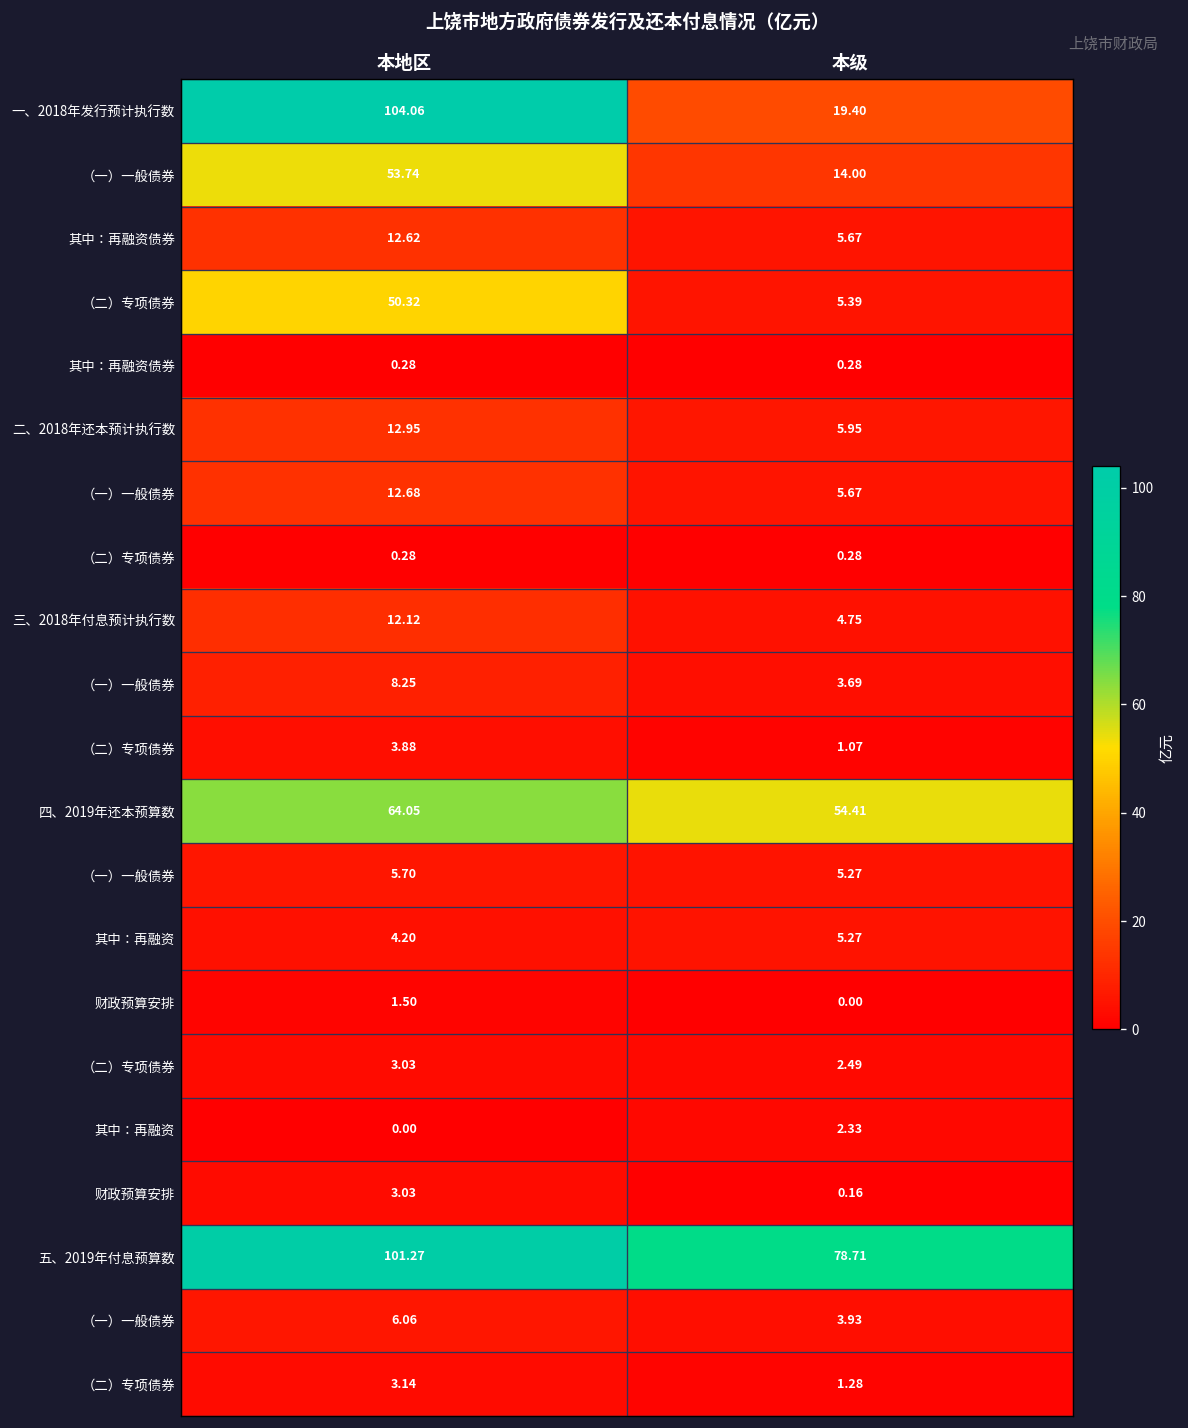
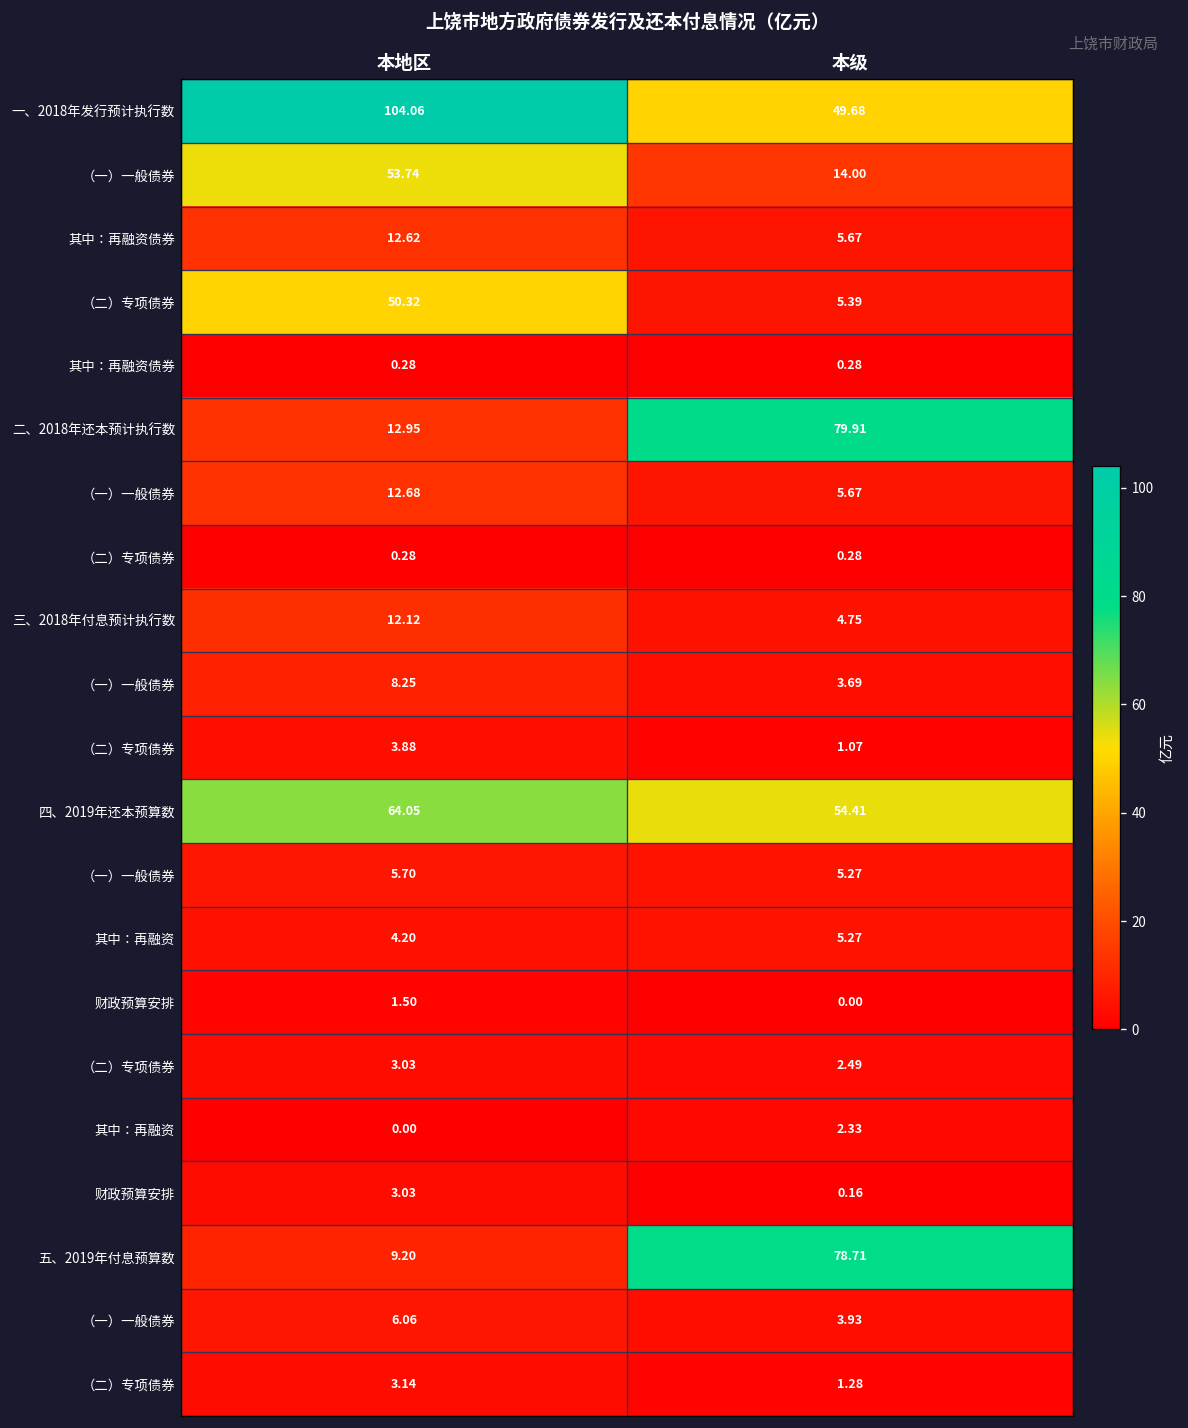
  {
    "一、2018年发行预计执行数": {
      "本地区": 104.06,
-     "本级": 19.40
+     "本级": 49.68
    },
    "二、2018年还本预计执行数": {
      "本地区": 12.95,
-     "本级": 5.95
+     "本级": 79.91
    },
    "三、2018年付息预计执行数": {
      "本地区": 12.12,
      "本级": 4.75
    },
    "四、2019年还本预算数": {
      "本地区": 64.05,
      "本级": 54.41
    },
    "五、2019年付息预算数": {
-     "本地区": 101.27,
+     "本地区": 9.20,
      "本级": 78.71
    }
  }
